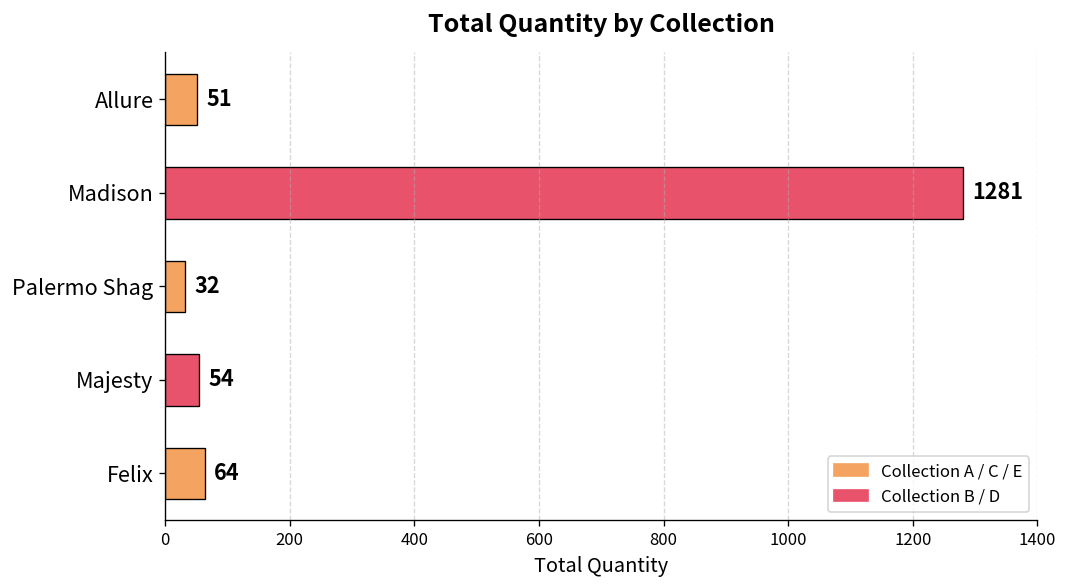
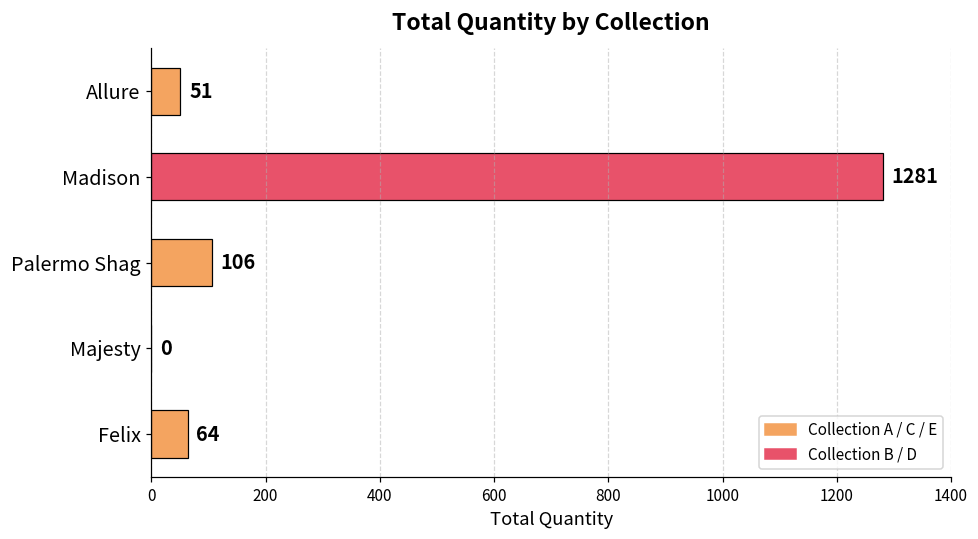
  {
    "Allure": 51,
    "Madison": 1281,
-   "Palermo Shag": 32,
-   "Majesty": 54,
+   "Palermo Shag": 106,
+   "Majesty": 0,
    "Felix": 64
  }
